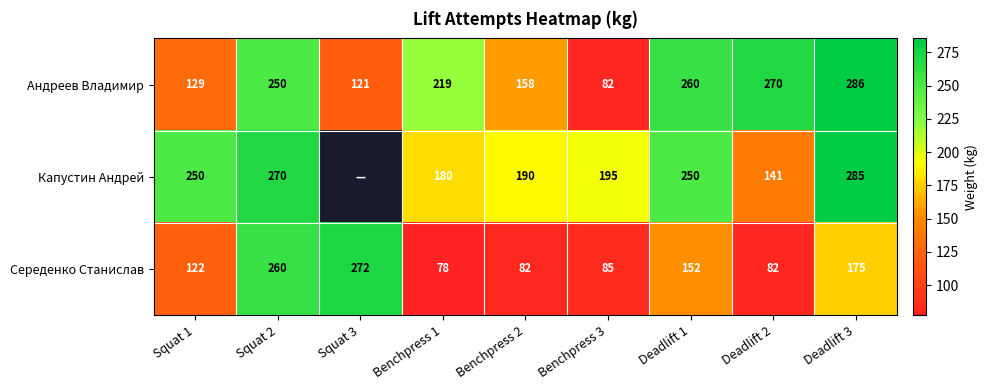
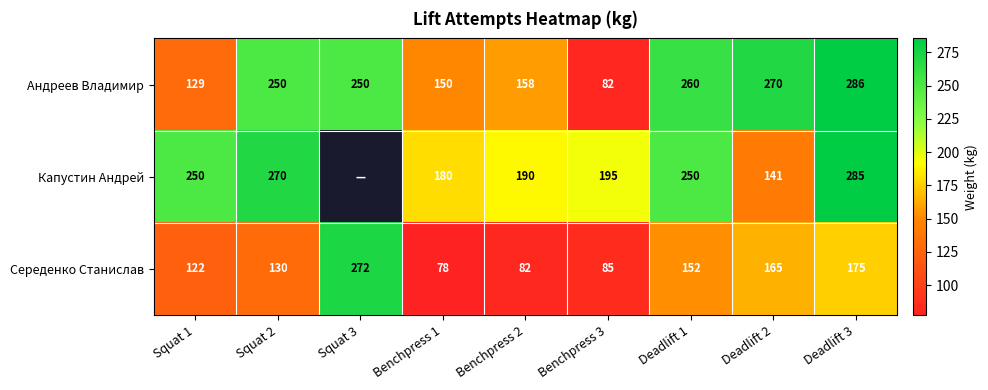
  {
    "Андреев Владимир": {
      "Squat 1": 129,
      "Squat 2": 250,
-     "Squat 3": 121,
-     "Benchpress 1": 219,
+     "Squat 3": 250,
+     "Benchpress 1": 150,
      "Benchpress 2": 158,
      "Benchpress 3": 82,
      "Deadlift 1": 260,
      "Deadlift 2": 270,
      "Deadlift 3": 286
    },
    "Капустин Андрей": {
      "Squat 1": 250,
      "Squat 2": 270,
      "Benchpress 1": 180,
      "Benchpress 2": 190,
      "Benchpress 3": 195,
      "Deadlift 1": 250,
      "Deadlift 2": 141,
      "Deadlift 3": 285
    },
    "Середенко Станислав": {
      "Squat 1": 122,
-     "Squat 2": 260,
+     "Squat 2": 130,
      "Squat 3": 272,
      "Benchpress 1": 78,
      "Benchpress 2": 82,
      "Benchpress 3": 85,
      "Deadlift 1": 152,
-     "Deadlift 2": 82,
+     "Deadlift 2": 165,
      "Deadlift 3": 175
    }
  }
